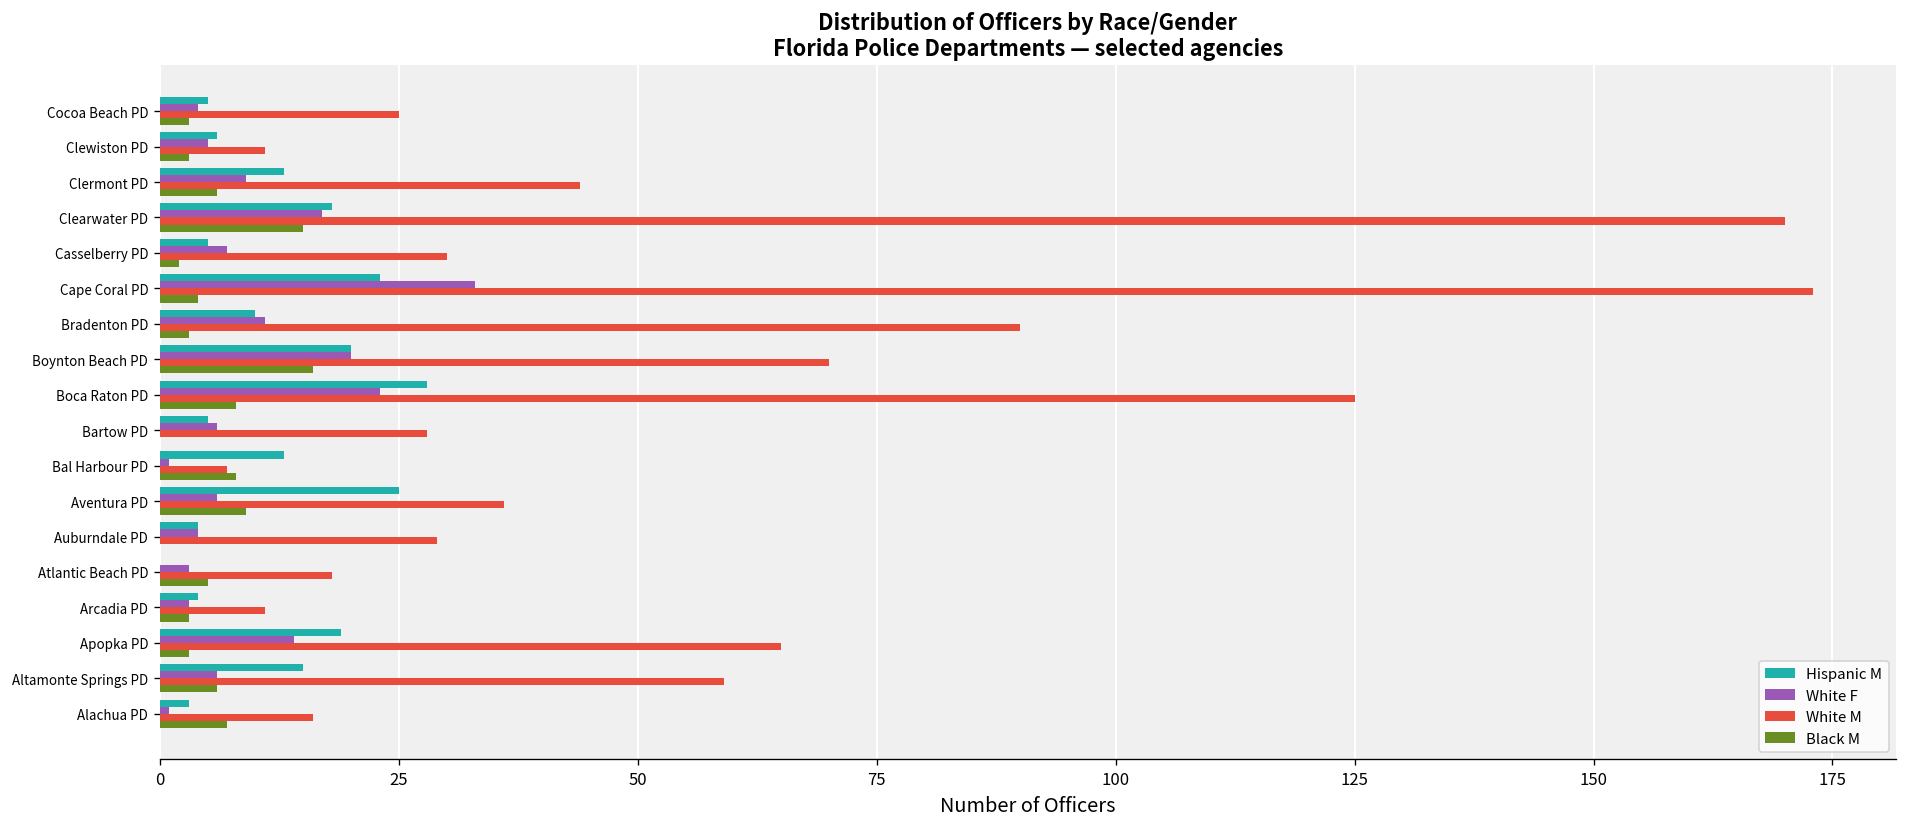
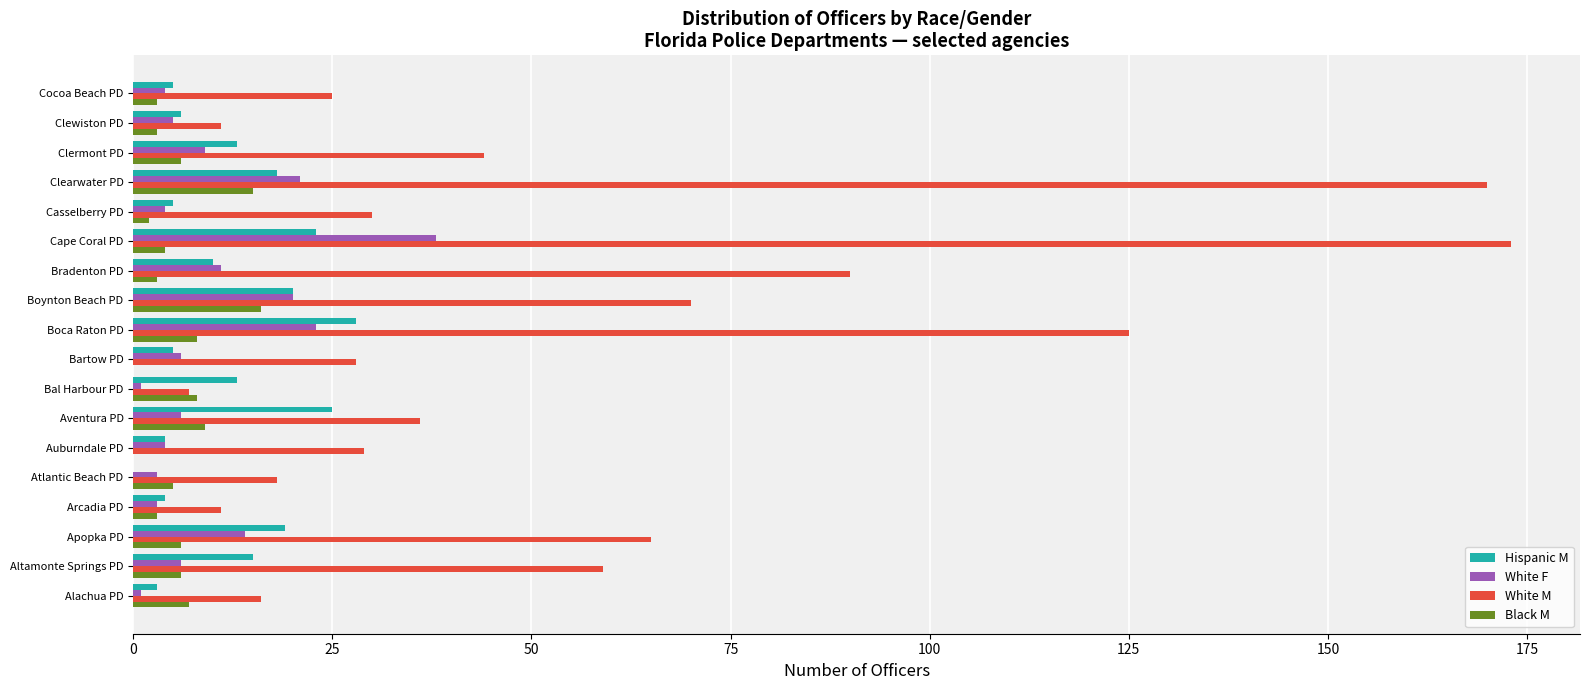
  {
    "Hispanic M": {
      "Cocoa Beach PD": 5,
      "Clewiston PD": 6,
      "Clermont PD": 13,
      "Clearwater PD": 18,
      "Casselberry PD": 5,
      "Cape Coral PD": 23,
      "Bradenton PD": 10,
      "Boynton Beach PD": 20,
      "Boca Raton PD": 28,
      "Bartow PD": 5,
      "Bal Harbour PD": 13,
      "Aventura PD": 25,
      "Auburndale PD": 4,
      "Atlantic Beach PD": 0,
      "Arcadia PD": 4,
      "Apopka PD": 19,
      "Altamonte Springs PD": 15,
      "Alachua PD": 3
    },
    "White F": {
      "Cocoa Beach PD": 4,
      "Clewiston PD": 5,
      "Clermont PD": 9,
-     "Clearwater PD": 17,
-     "Casselberry PD": 7,
-     "Cape Coral PD": 33,
+     "Clearwater PD": 21,
+     "Casselberry PD": 4,
+     "Cape Coral PD": 38,
      "Bradenton PD": 11,
      "Boynton Beach PD": 20,
      "Boca Raton PD": 23,
      "Bartow PD": 6,
      "Bal Harbour PD": 1,
      "Aventura PD": 6,
      "Auburndale PD": 4,
      "Atlantic Beach PD": 3,
      "Arcadia PD": 3,
      "Apopka PD": 14,
      "Altamonte Springs PD": 6,
      "Alachua PD": 1
    },
    "White M": {
      "Cocoa Beach PD": 25,
      "Clewiston PD": 11,
      "Clermont PD": 44,
      "Clearwater PD": 170,
      "Casselberry PD": 30,
      "Cape Coral PD": 173,
      "Bradenton PD": 90,
      "Boynton Beach PD": 70,
      "Boca Raton PD": 125,
      "Bartow PD": 28,
      "Bal Harbour PD": 7,
      "Aventura PD": 36,
      "Auburndale PD": 29,
      "Atlantic Beach PD": 18,
      "Arcadia PD": 11,
      "Apopka PD": 65,
      "Altamonte Springs PD": 59,
      "Alachua PD": 16
    },
    "Black M": {
      "Cocoa Beach PD": 3,
      "Clewiston PD": 3,
      "Clermont PD": 6,
      "Clearwater PD": 15,
      "Casselberry PD": 2,
      "Cape Coral PD": 4,
      "Bradenton PD": 3,
      "Boynton Beach PD": 16,
      "Boca Raton PD": 8,
      "Bartow PD": 0,
      "Bal Harbour PD": 8,
      "Aventura PD": 9,
      "Auburndale PD": 0,
      "Atlantic Beach PD": 5,
      "Arcadia PD": 3,
-     "Apopka PD": 3,
+     "Apopka PD": 6,
      "Altamonte Springs PD": 6,
      "Alachua PD": 7
    }
  }
